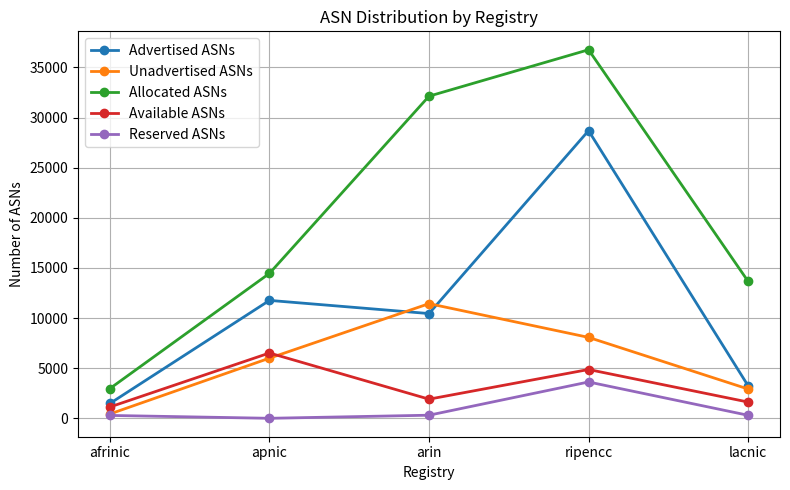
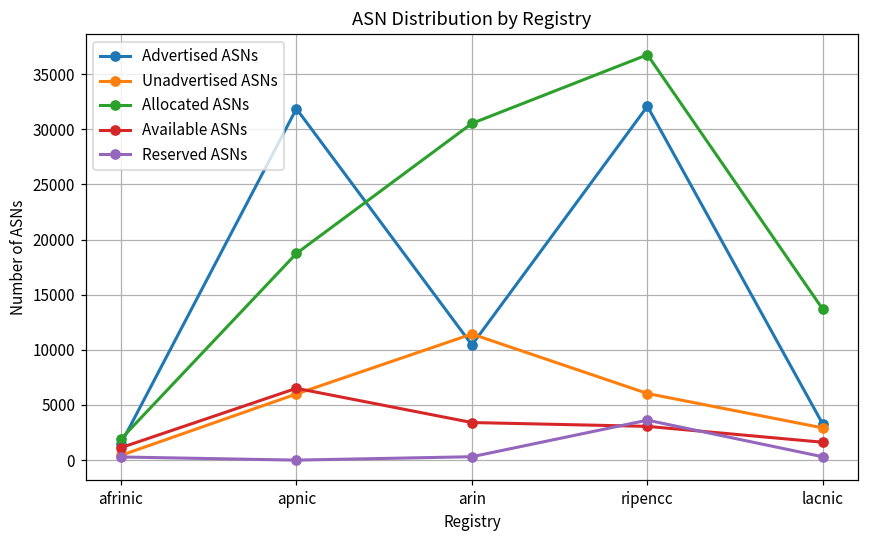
  {
    "Advertised ASNs": {
      "afrinic": 1500,
-     "apnic": 11800,
+     "apnic": 31900,
      "arin": 10400,
-     "ripencc": 28700,
+     "ripencc": 32100,
      "lacnic": 3200
    },
    "Unadvertised ASNs": {
      "apnic": 6000,
      "arin": 11400,
-     "ripencc": 8100,
+     "ripencc": 6000,
      "lacnic": 2900
    },
    "Allocated ASNs": {
-     "afrinic": 3000,
-     "apnic": 14500,
-     "arin": 32100,
+     "afrinic": 1900,
+     "apnic": 18700,
+     "arin": 30500,
      "ripencc": 36800,
      "lacnic": 13700
    },
    "Available ASNs": {
      "afrinic": 1100,
      "apnic": 6500,
-     "arin": 1900,
-     "ripencc": 4900,
+     "arin": 3400,
+     "ripencc": 3100,
      "lacnic": 1600
    },
    "Reserved ASNs": {
      "apnic": 0,
      "arin": 300,
      "ripencc": 3600,
      "lacnic": 300
    }
  }
